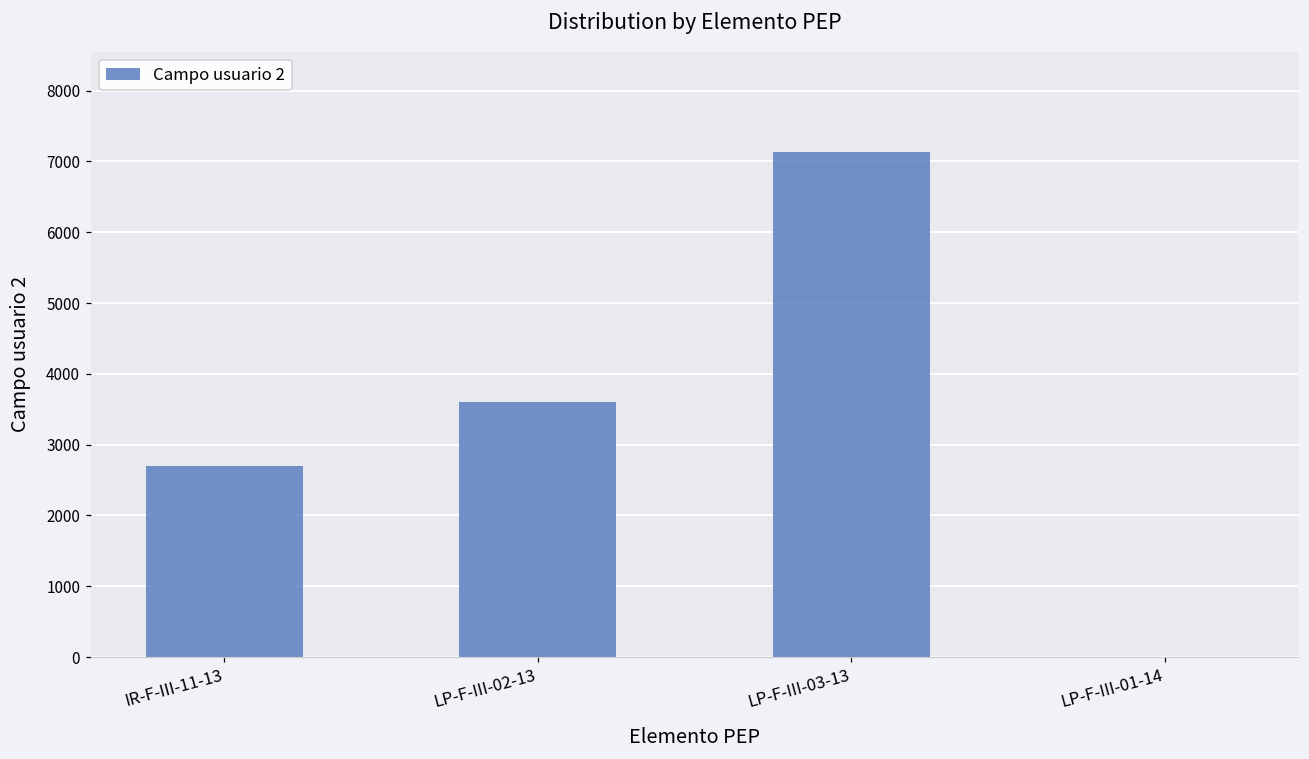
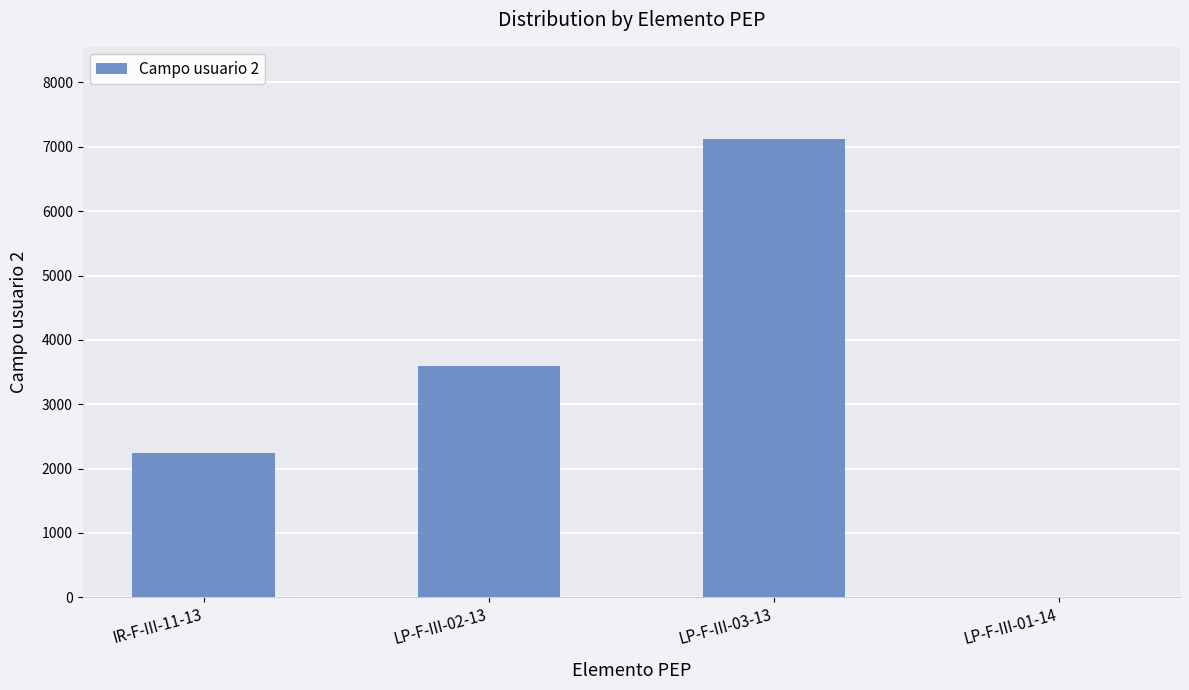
  {
-   "IR-F-III-11-13": 2700,
+   "IR-F-III-11-13": 2300,
    "LP-F-III-02-13": 3600,
    "LP-F-III-03-13": 7100,
    "LP-F-III-01-14": 0
  }
